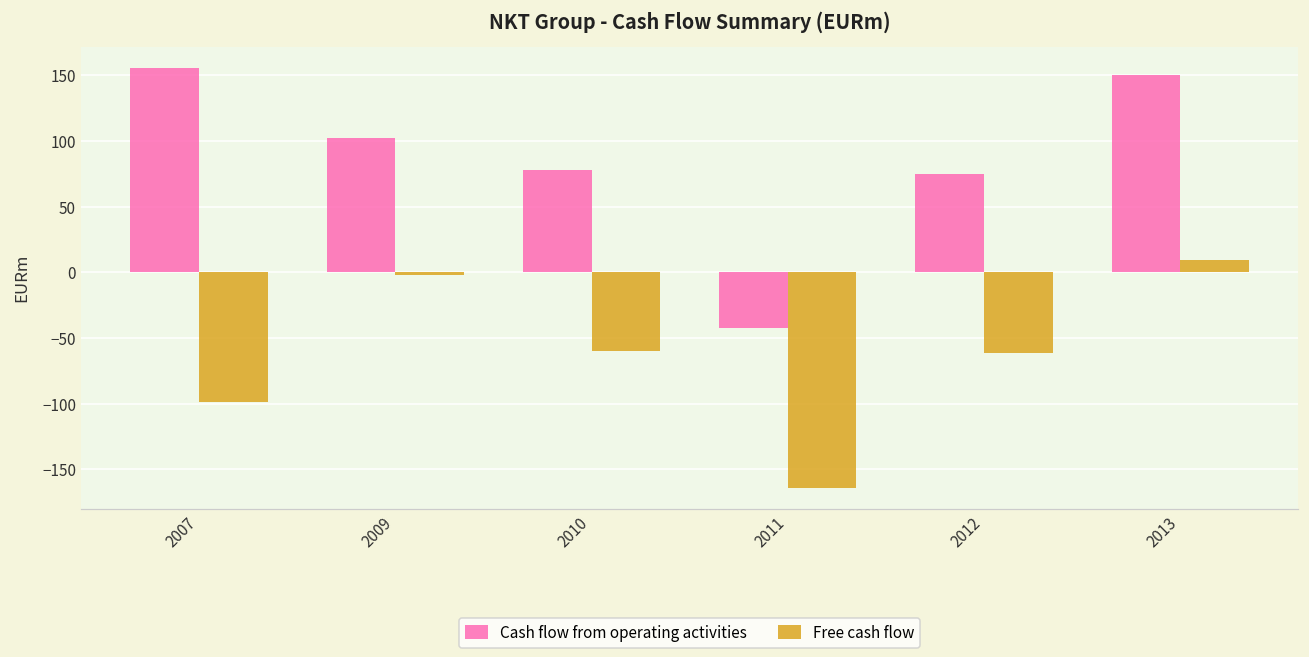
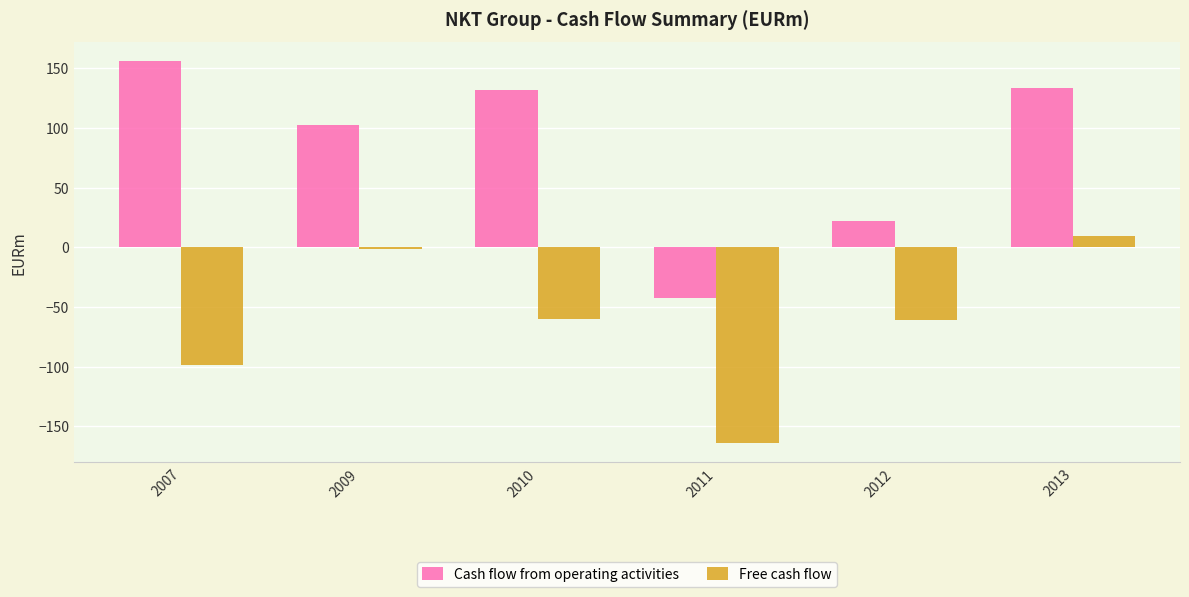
  {
    "Cash flow from operating activities": {
      "2007": 156,
      "2009": 102,
-     "2010": 78,
+     "2010": 132,
      "2011": -42,
-     "2012": 75,
-     "2013": 151
+     "2012": 22,
+     "2013": 134
    },
    "Free cash flow": {
      "2007": -98,
      "2010": -60,
      "2011": -164,
      "2012": -61,
      "2013": 9
    }
  }
